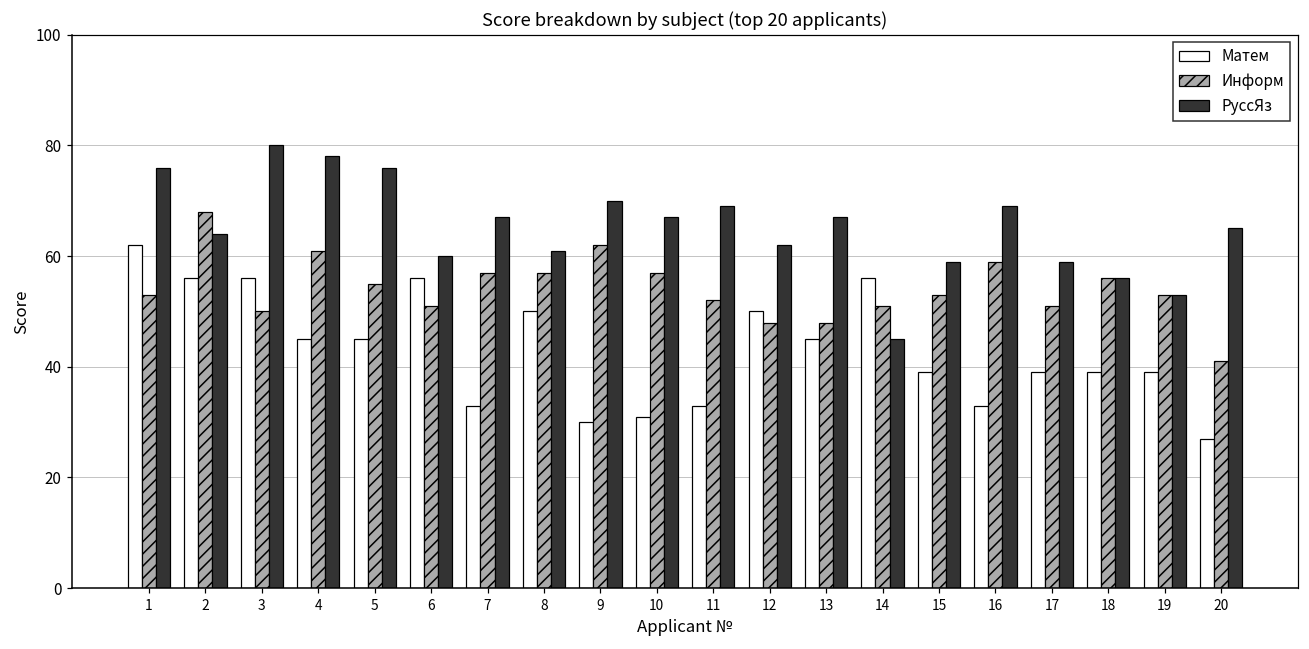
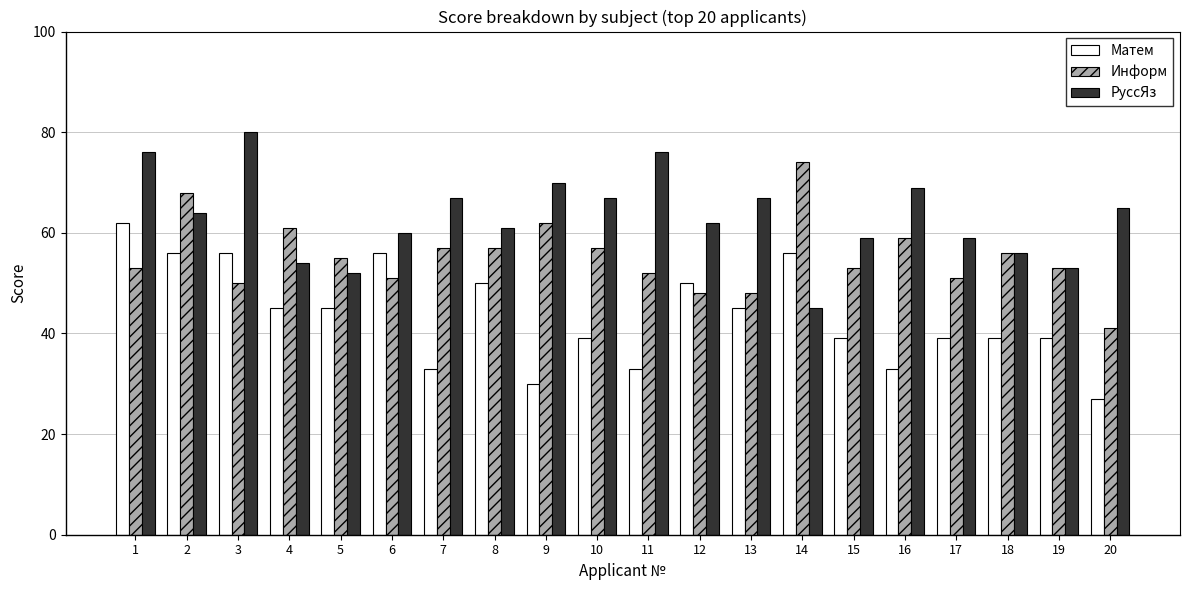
  {
    "Матем": {
      "1": 62,
      "2": 56,
      "3": 56,
      "4": 45,
      "5": 45,
      "6": 56,
      "7": 33,
      "8": 50,
      "9": 30,
-     "10": 31,
+     "10": 39,
      "11": 33,
      "12": 50,
      "13": 45,
      "14": 56,
      "15": 39,
      "16": 33,
      "17": 39,
      "18": 39,
      "19": 39,
      "20": 27
    },
    "Информ": {
      "1": 53,
      "2": 68,
      "3": 50,
      "4": 61,
      "5": 55,
      "6": 51,
      "7": 57,
      "8": 57,
      "9": 62,
      "10": 57,
      "11": 52,
      "12": 48,
      "13": 48,
-     "14": 51,
+     "14": 74,
      "15": 53,
      "16": 59,
      "17": 51,
      "18": 56,
      "19": 53,
      "20": 41
    },
    "РуссЯз": {
      "1": 76,
      "2": 64,
      "3": 80,
-     "4": 78,
-     "5": 76,
+     "4": 54,
+     "5": 52,
      "6": 60,
      "7": 67,
      "8": 61,
      "9": 70,
      "10": 67,
-     "11": 69,
+     "11": 76,
      "12": 62,
      "13": 67,
      "14": 45,
      "15": 59,
      "16": 69,
      "17": 59,
      "18": 56,
      "19": 53,
      "20": 65
    }
  }
